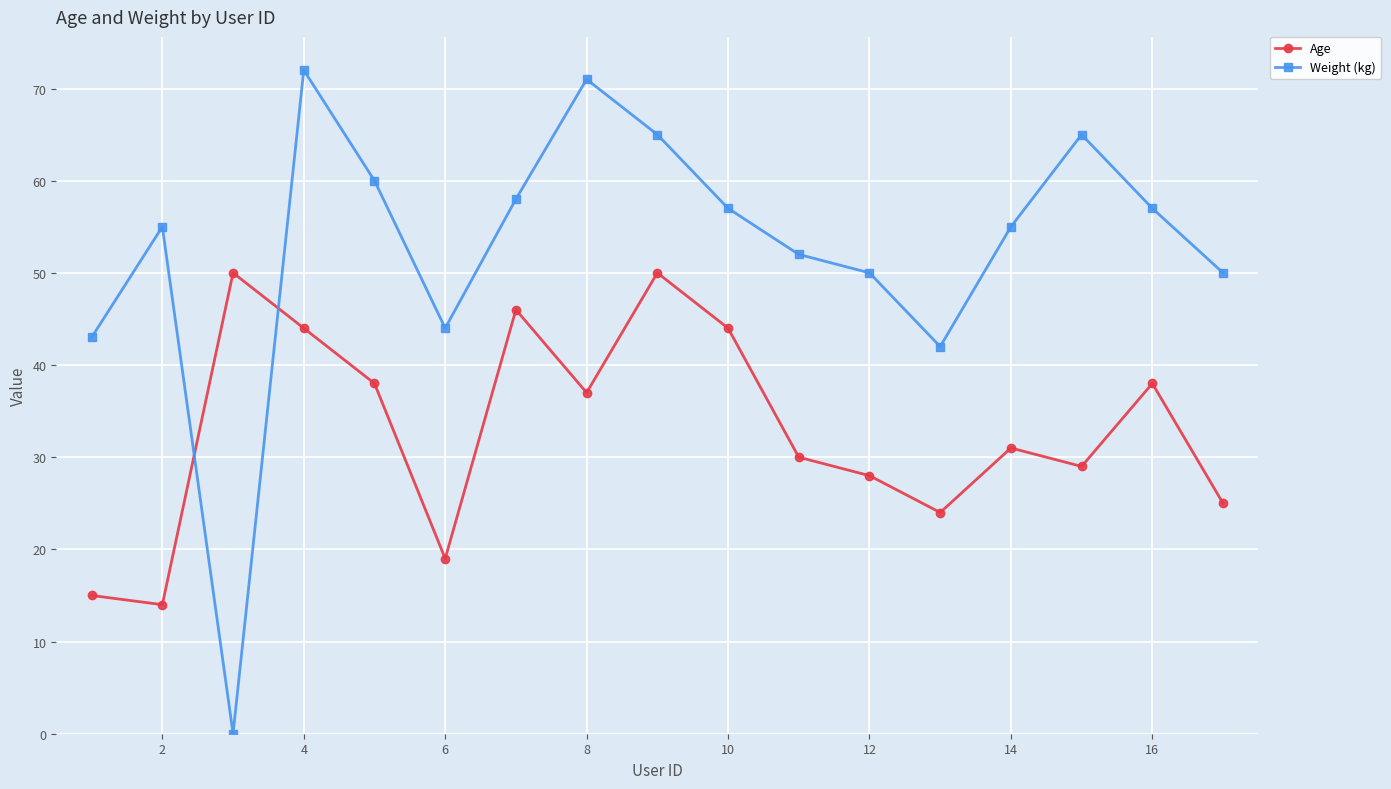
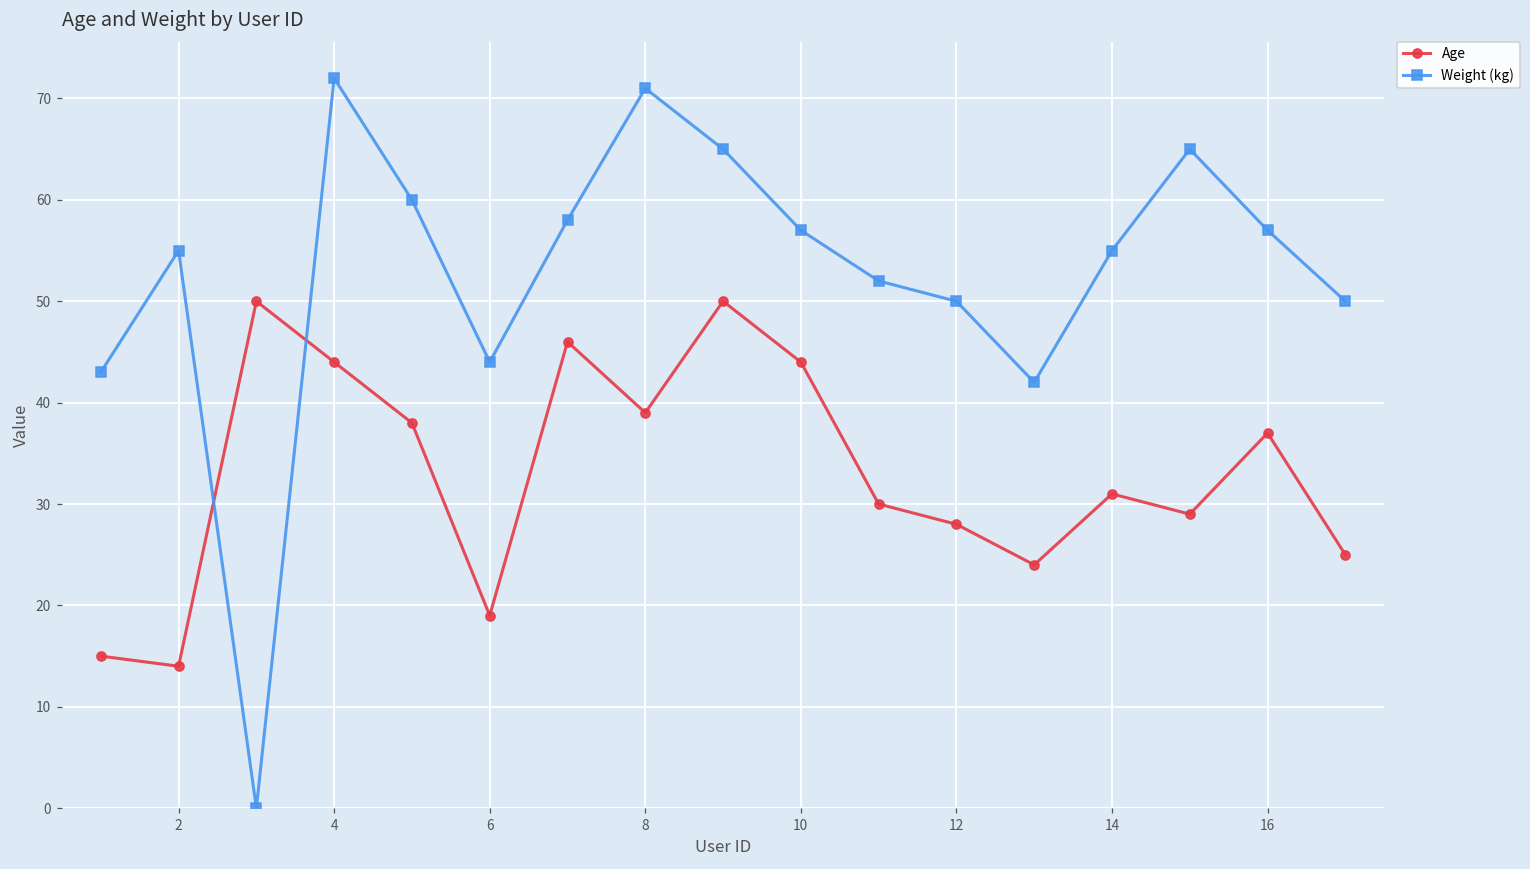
  {
    "Age": {
      "2": 14,
      "4": 44,
      "6": 19,
-     "8": 37,
+     "8": 39,
      "10": 44,
      "12": 28,
      "14": 31,
-     "16": 38
+     "16": 37
    },
    "Weight (kg)": {
      "2": 55,
      "4": 72,
      "6": 44,
      "8": 71,
      "10": 57,
      "12": 50,
      "14": 55,
      "16": 57
    }
  }
